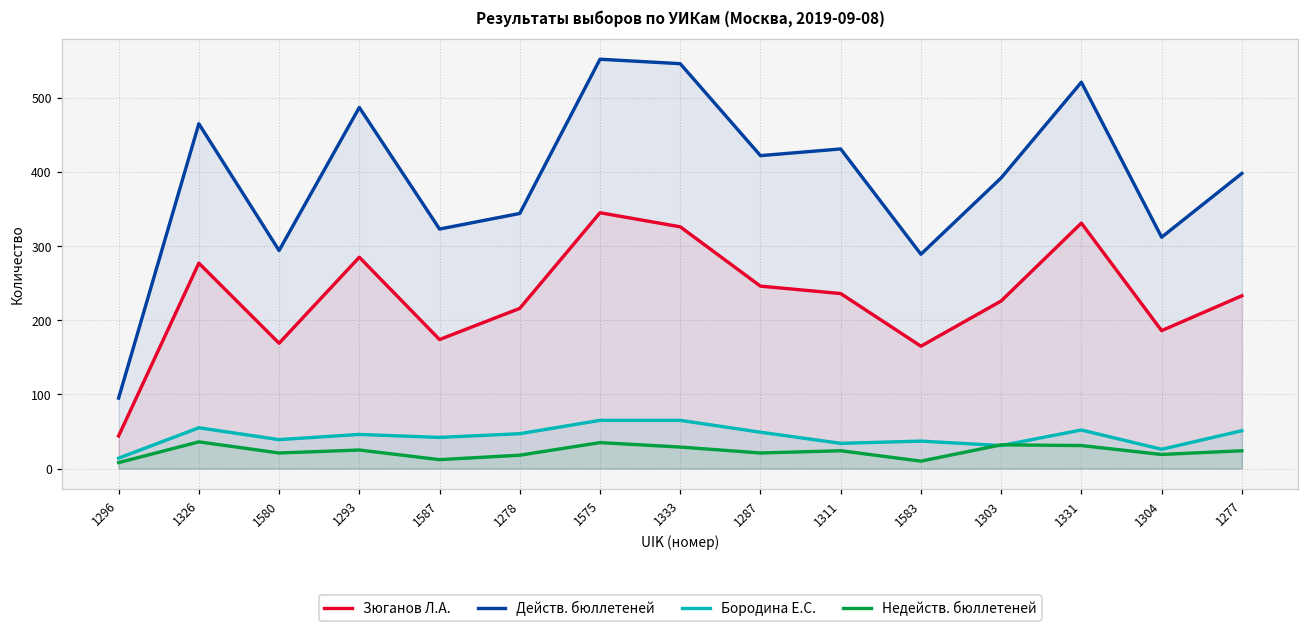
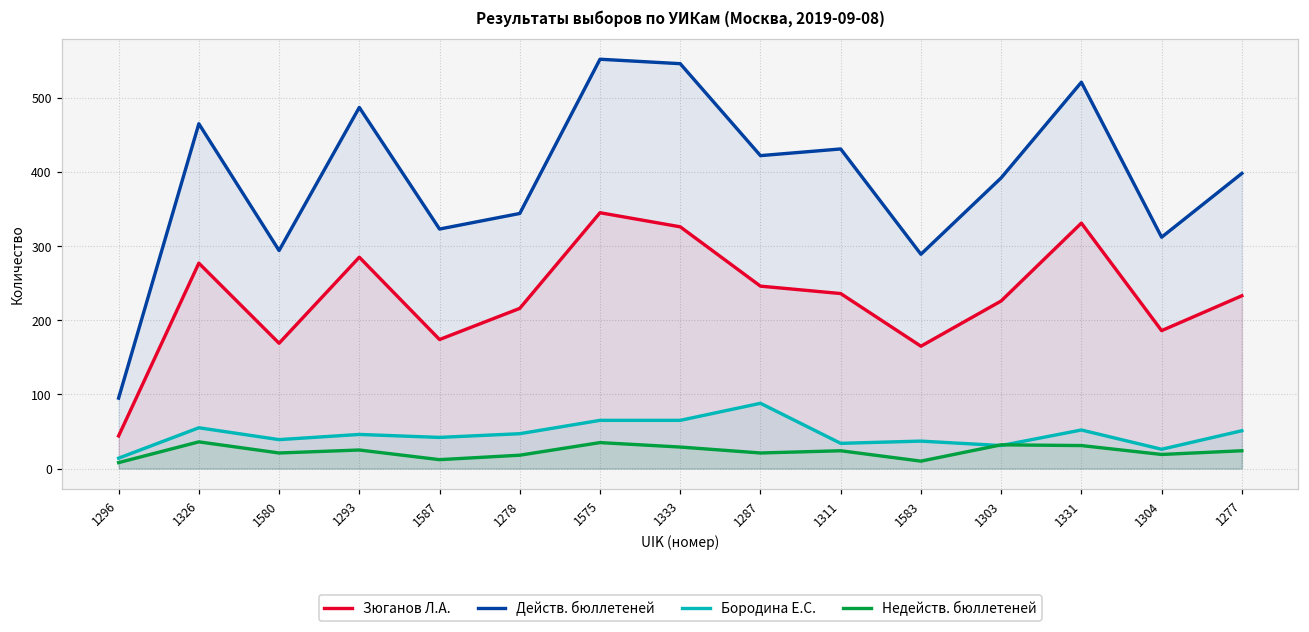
  {
    "Зюганов Л.А.": {
      "1296": 40,
      "1326": 280,
      "1580": 170,
      "1293": 290,
      "1587": 170,
      "1278": 220,
      "1575": 350,
      "1333": 330,
      "1287": 250,
      "1311": 240,
      "1583": 170,
      "1303": 230,
      "1331": 330,
      "1304": 190,
      "1277": 230
    },
    "Действ. бюллетеней": {
      "1296": 100,
      "1326": 470,
      "1580": 290,
      "1293": 490,
      "1587": 320,
      "1278": 340,
      "1575": 550,
      "1333": 550,
      "1287": 420,
      "1311": 430,
      "1583": 290,
      "1303": 390,
      "1331": 520,
      "1304": 310,
      "1277": 400
    },
    "Бородина Е.С.": {
      "1296": 10,
      "1326": 60,
      "1580": 40,
      "1293": 50,
      "1587": 40,
      "1278": 50,
      "1575": 70,
      "1333": 70,
-     "1287": 50,
+     "1287": 90,
      "1311": 30,
      "1583": 40,
      "1331": 50,
      "1304": 30,
      "1277": 50
    },
    "Недейств. бюллетеней": {
      "1296": 10,
      "1326": 40,
      "1580": 20,
      "1293": 30,
      "1587": 10,
      "1278": 20,
      "1575": 40,
      "1333": 30,
      "1287": 20,
      "1311": 20,
      "1583": 10,
      "1331": 30,
      "1304": 20,
      "1277": 20
    }
  }
